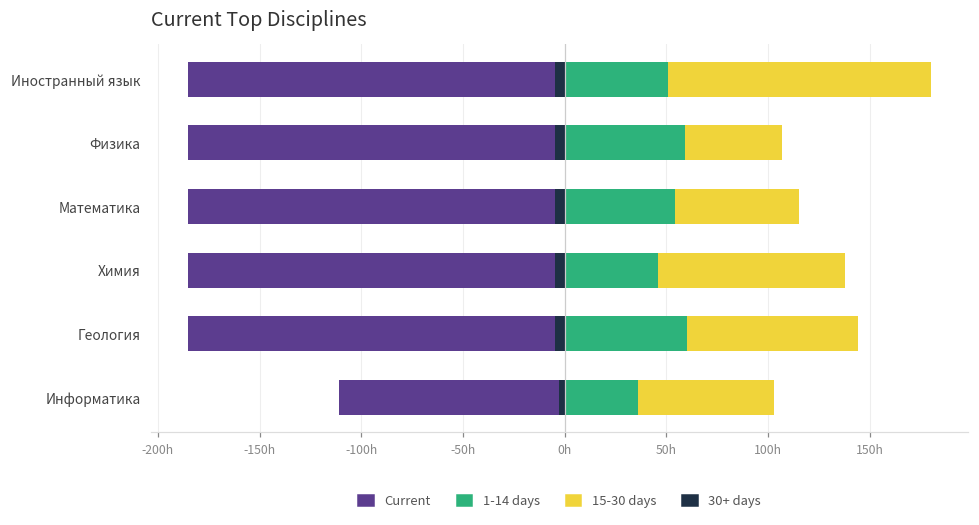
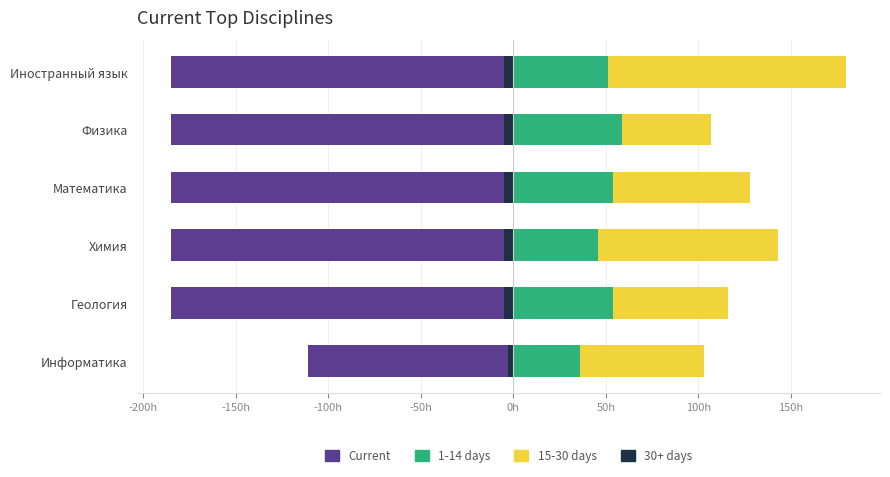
  {
    "30+ days": {
      "Иностранный язык": "-5h",
      "Физика": "-5h",
      "Математика": "-5h",
      "Химия": "-5h",
      "Геология": "-5h",
      "Информатика": "-3h"
    },
    "Current": {
      "Иностранный язык": "-180h",
      "Физика": "-180h",
      "Математика": "-180h",
      "Химия": "-180h",
      "Геология": "-180h",
      "Информатика": "-108h"
    },
    "1-14 days": {
      "Иностранный язык": "51h",
      "Физика": "59h",
      "Математика": "54h",
      "Химия": "46h",
-     "Геология": "60h",
+     "Геология": "54h",
      "Информатика": "36h"
    },
    "15-30 days": {
      "Иностранный язык": "129h",
      "Физика": "48h",
-     "Математика": "61h",
-     "Химия": "92h",
-     "Геология": "84h",
+     "Математика": "74h",
+     "Химия": "97h",
+     "Геология": "62h",
      "Информатика": "67h"
    }
  }
